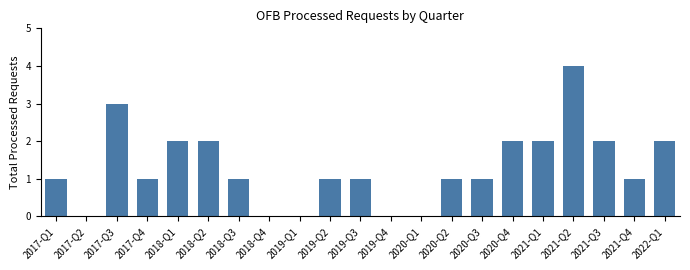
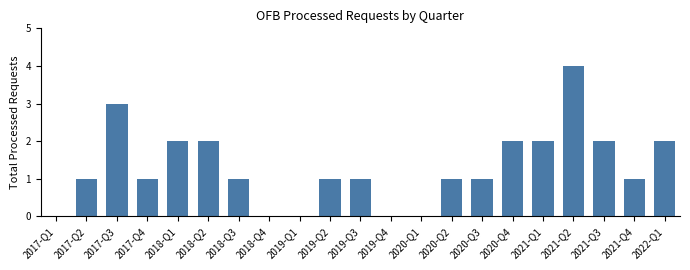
  {
-   "2017-Q1": 1,
-   "2017-Q2": 0,
+   "2017-Q1": 0,
+   "2017-Q2": 1,
    "2017-Q3": 3,
    "2017-Q4": 1,
    "2018-Q1": 2,
    "2018-Q2": 2,
    "2018-Q3": 1,
    "2018-Q4": 0,
    "2019-Q1": 0,
    "2019-Q2": 1,
    "2019-Q3": 1,
    "2019-Q4": 0,
    "2020-Q1": 0,
    "2020-Q2": 1,
    "2020-Q3": 1,
    "2020-Q4": 2,
    "2021-Q1": 2,
    "2021-Q2": 4,
    "2021-Q3": 2,
    "2021-Q4": 1,
    "2022-Q1": 2
  }
